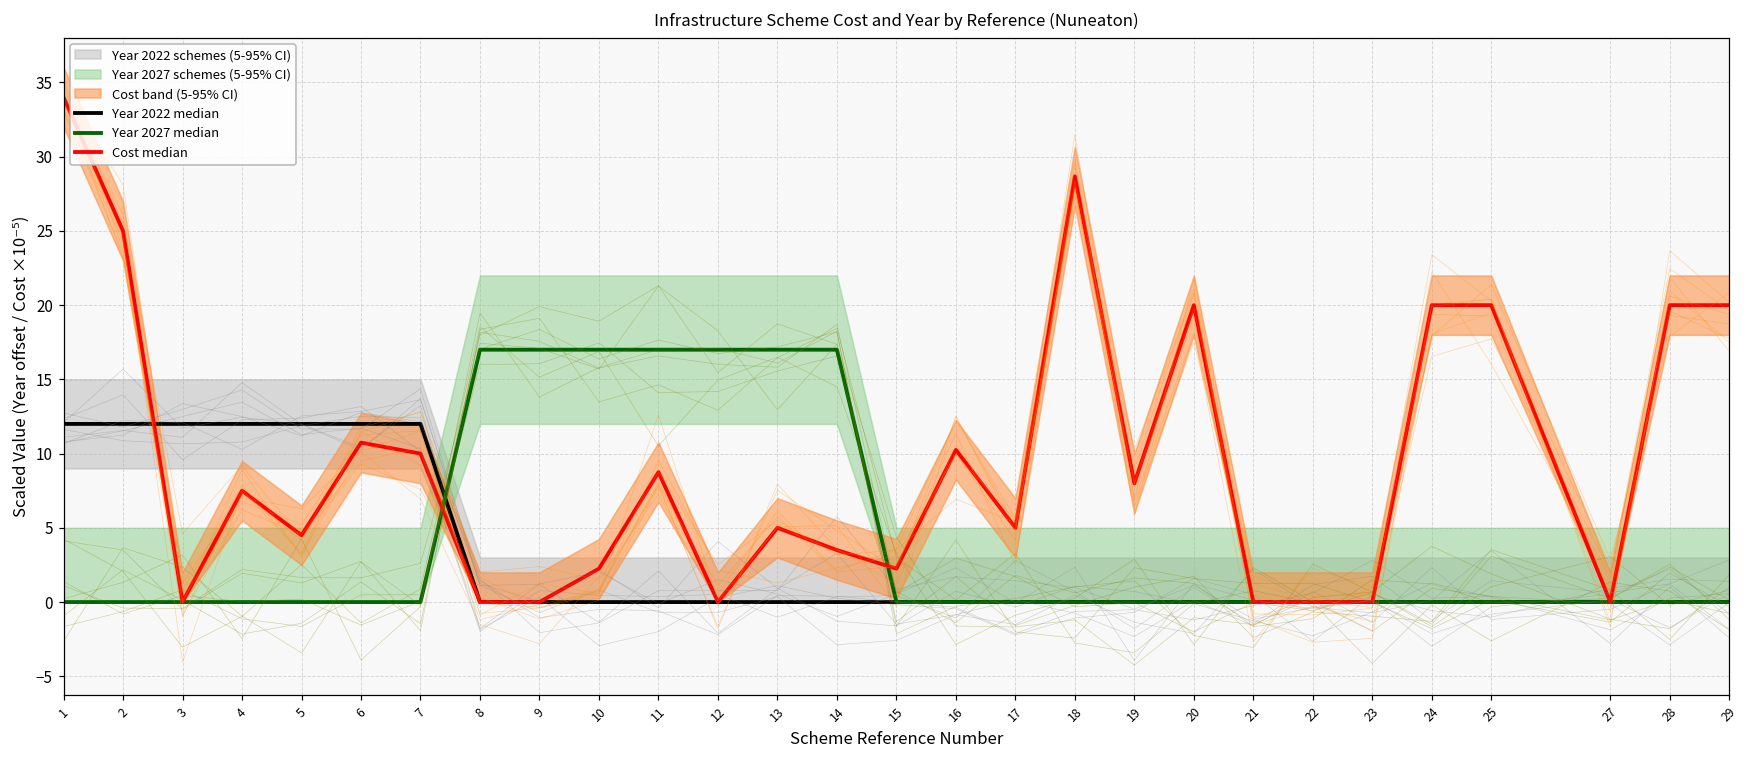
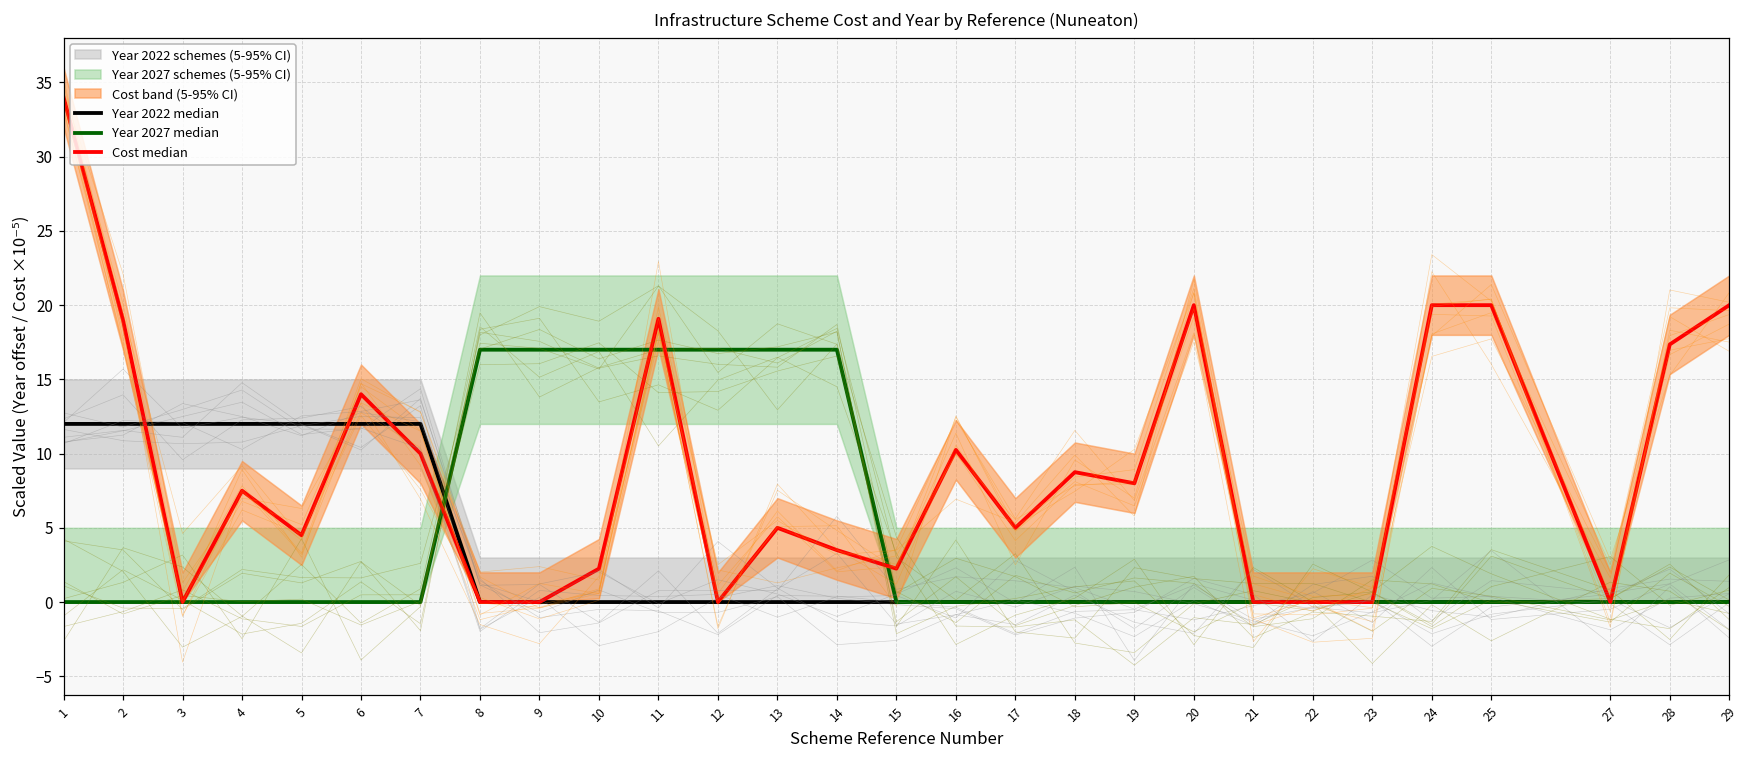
  {
    "Year 2022 median": {
      "2": 12.0,
      "4": 12.0,
      "6": 12.0,
      "13": 0.0,
      "14": 0.0
    },
    "Year 2027 median": {
      "1": 0.0,
      "2": 0.0,
      "5": 0.0,
      "6": 0.0,
      "13": 17.0,
      "14": 17.0
    },
    "Cost median": {
-     "2": 25.0,
-     "6": 10.7,
-     "11": 8.8,
+     "2": 19.0,
+     "6": 14.0,
+     "11": 19.1,
      "16": 10.3,
-     "18": 28.7,
+     "18": 8.8,
      "20": 20.0,
      "25": 20.0,
-     "28": 20.0,
+     "28": 17.4,
      "29": 20.0
    }
  }
